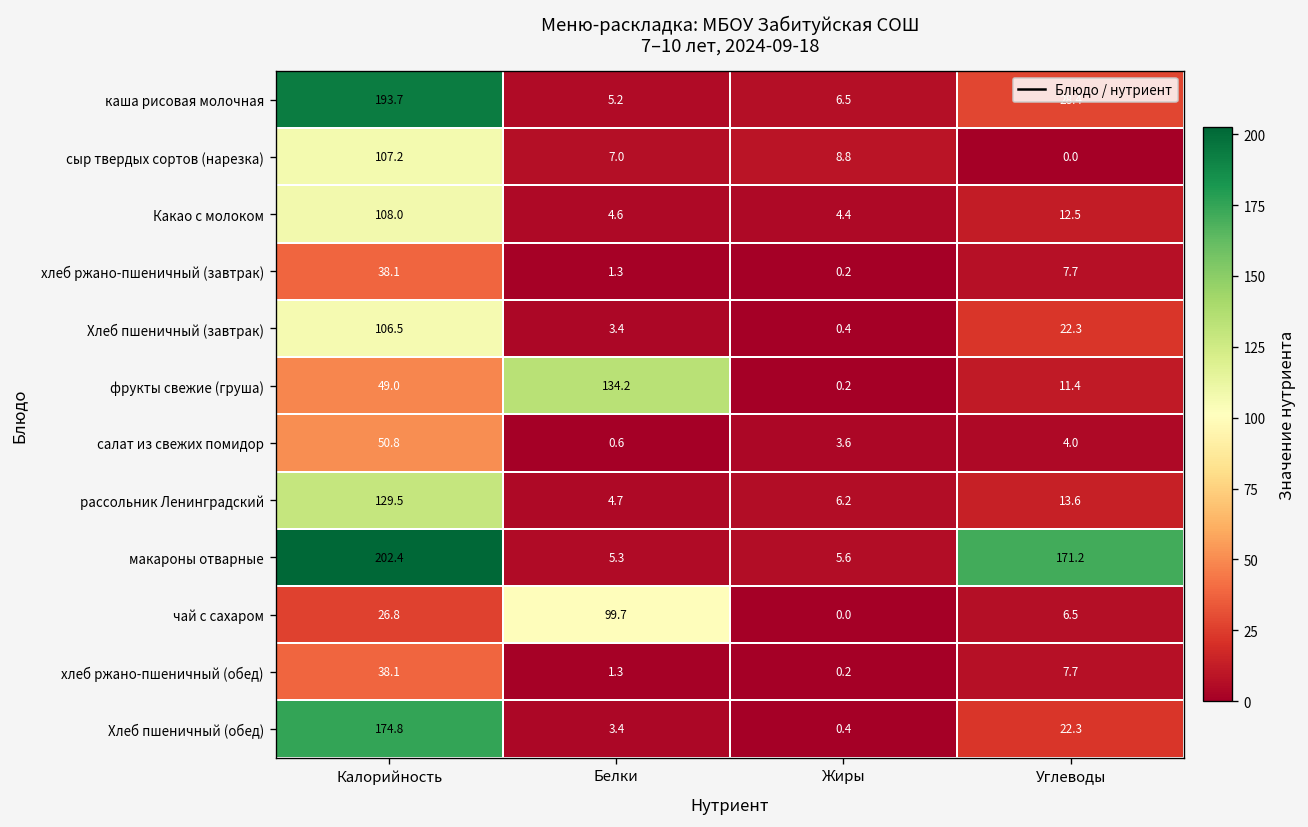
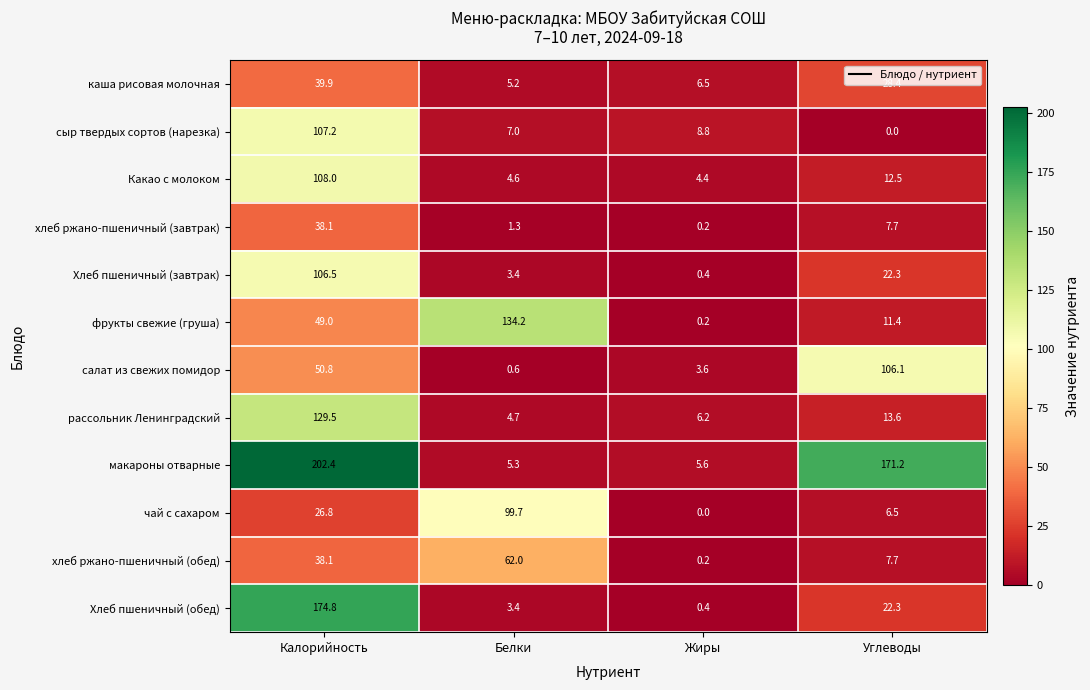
  {
    "каша рисовая молочная": {
-     "Калорийность": 193.7,
+     "Калорийность": 39.9,
      "Белки": 5.2,
      "Жиры": 6.5
    },
    "сыр твердых сортов (нарезка)": {
      "Калорийность": 107.2,
      "Белки": 7.0,
      "Жиры": 8.8,
      "Углеводы": 0.0
    },
    "Какао с молоком": {
      "Калорийность": 108.0,
      "Белки": 4.6,
      "Жиры": 4.4,
      "Углеводы": 12.5
    },
    "хлеб ржано-пшеничный (завтрак)": {
      "Калорийность": 38.1,
      "Белки": 1.3,
      "Жиры": 0.2,
      "Углеводы": 7.7
    },
    "Хлеб пшеничный (завтрак)": {
      "Калорийность": 106.5,
      "Белки": 3.4,
      "Жиры": 0.4,
      "Углеводы": 22.3
    },
    "фрукты свежие (груша)": {
      "Калорийность": 49.0,
      "Белки": 134.2,
      "Жиры": 0.2,
      "Углеводы": 11.4
    },
    "салат из свежих помидор": {
      "Калорийность": 50.8,
      "Белки": 0.6,
      "Жиры": 3.6,
-     "Углеводы": 4.0
+     "Углеводы": 106.1
    },
    "рассольник Ленинградский": {
      "Калорийность": 129.5,
      "Белки": 4.7,
      "Жиры": 6.2,
      "Углеводы": 13.6
    },
    "макароны отварные": {
      "Калорийность": 202.4,
      "Белки": 5.3,
      "Жиры": 5.6,
      "Углеводы": 171.2
    },
    "чай с сахаром": {
      "Калорийность": 26.8,
      "Белки": 99.7,
      "Жиры": 0.0,
      "Углеводы": 6.5
    },
    "хлеб ржано-пшеничный (обед)": {
      "Калорийность": 38.1,
-     "Белки": 1.3,
+     "Белки": 62.0,
      "Жиры": 0.2,
      "Углеводы": 7.7
    },
    "Хлеб пшеничный (обед)": {
      "Калорийность": 174.8,
      "Белки": 3.4,
      "Жиры": 0.4,
      "Углеводы": 22.3
    }
  }
